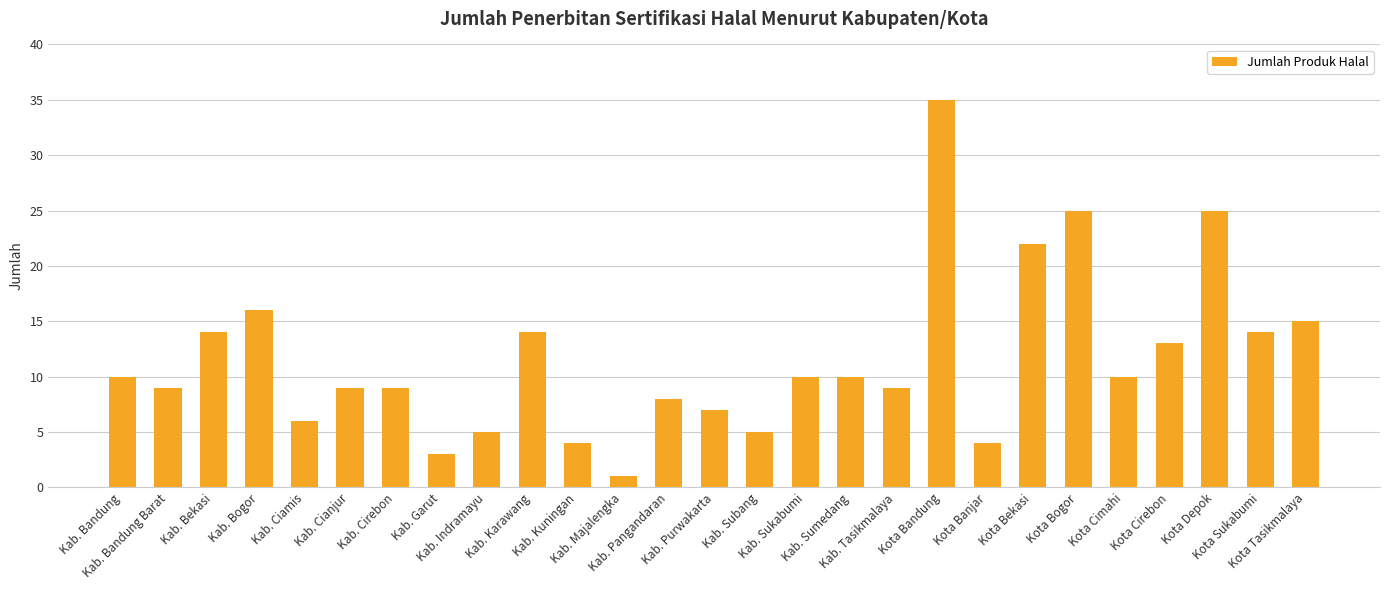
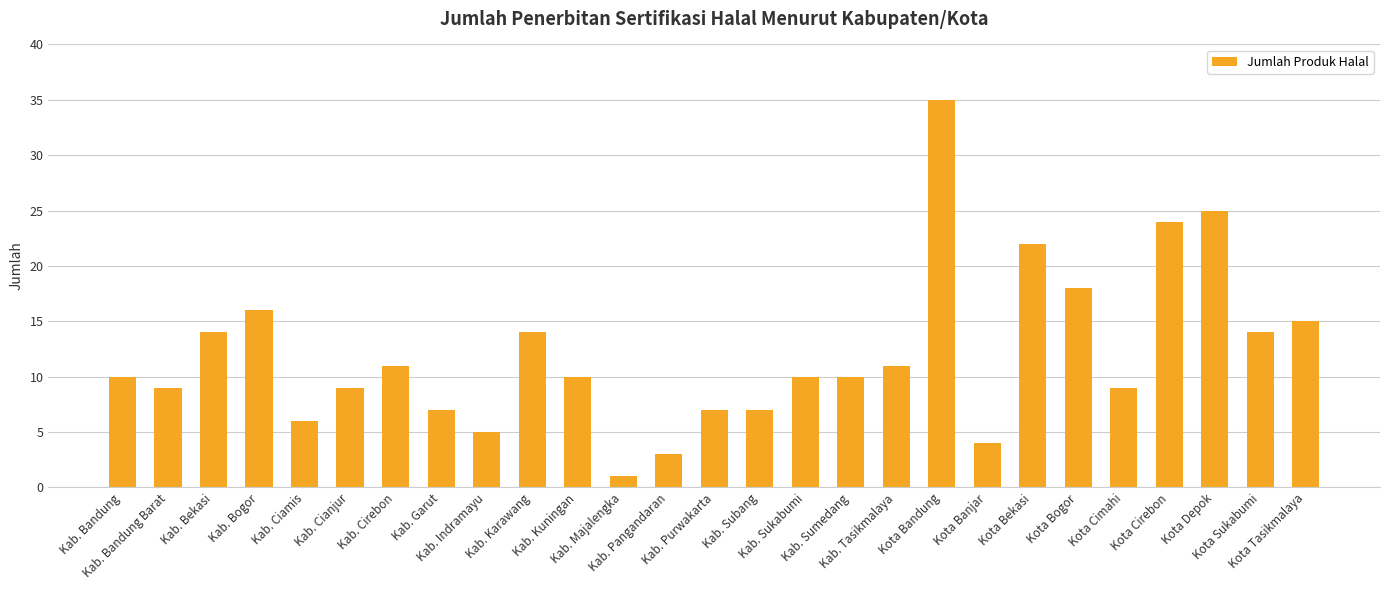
  {
    "Kab. Bandung": 10,
    "Kab. Bandung Barat": 9,
    "Kab. Bekasi": 14,
    "Kab. Bogor": 16,
    "Kab. Ciamis": 6,
    "Kab. Cianjur": 9,
-   "Kab. Cirebon": 9,
-   "Kab. Garut": 3,
+   "Kab. Cirebon": 11,
+   "Kab. Garut": 7,
    "Kab. Indramayu": 5,
    "Kab. Karawang": 14,
-   "Kab. Kuningan": 4,
+   "Kab. Kuningan": 10,
    "Kab. Majalengka": 1,
-   "Kab. Pangandaran": 8,
+   "Kab. Pangandaran": 3,
    "Kab. Purwakarta": 7,
-   "Kab. Subang": 5,
+   "Kab. Subang": 7,
    "Kab. Sukabumi": 10,
    "Kab. Sumedang": 10,
-   "Kab. Tasikmalaya": 9,
+   "Kab. Tasikmalaya": 11,
    "Kota Bandung": 35,
    "Kota Banjar": 4,
    "Kota Bekasi": 22,
-   "Kota Bogor": 25,
-   "Kota Cimahi": 10,
-   "Kota Cirebon": 13,
+   "Kota Bogor": 18,
+   "Kota Cimahi": 9,
+   "Kota Cirebon": 24,
    "Kota Depok": 25,
    "Kota Sukabumi": 14,
    "Kota Tasikmalaya": 15
  }
